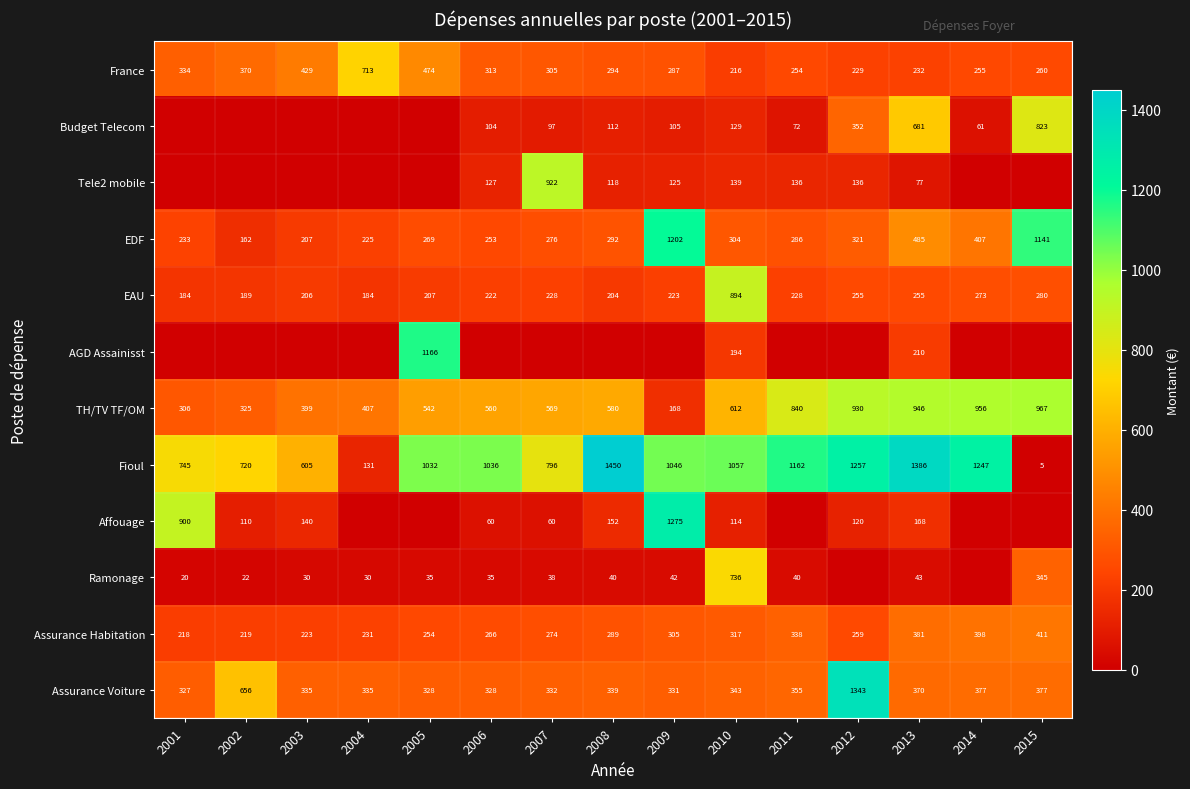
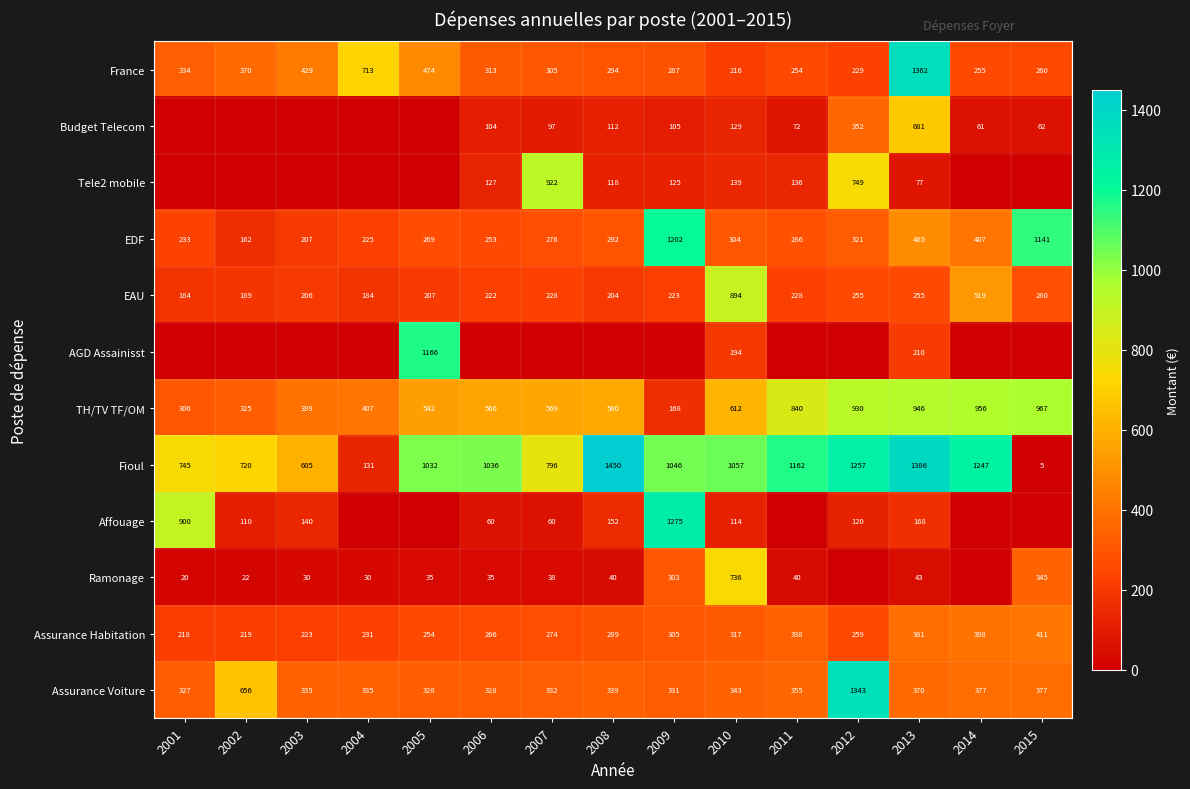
  {
    "France": {
      "2001": 334,
      "2002": 370,
      "2003": 429,
      "2004": 713,
      "2005": 474,
      "2006": 313,
      "2007": 305,
      "2008": 294,
      "2009": 287,
      "2010": 216,
      "2011": 254,
      "2012": 229,
-     "2013": 232,
+     "2013": 1362,
      "2014": 255,
      "2015": 260
    },
    "Budget Telecom": {
      "2006": 104,
      "2007": 97,
      "2008": 112,
      "2009": 105,
      "2010": 129,
      "2011": 72,
      "2012": 352,
      "2013": 681,
      "2014": 61,
-     "2015": 823
+     "2015": 62
    },
    "Tele2 mobile": {
      "2006": 127,
      "2007": 922,
      "2008": 118,
      "2009": 125,
      "2010": 139,
      "2011": 136,
-     "2012": 136,
+     "2012": 749,
      "2013": 77
    },
    "EDF": {
      "2001": 233,
      "2002": 162,
      "2003": 207,
      "2004": 225,
      "2005": 269,
      "2006": 253,
      "2007": 276,
      "2008": 292,
      "2009": 1202,
      "2010": 304,
      "2011": 286,
      "2012": 321,
      "2013": 485,
      "2014": 407,
      "2015": 1141
    },
    "EAU": {
      "2001": 184,
      "2002": 189,
      "2003": 206,
      "2004": 184,
      "2005": 207,
      "2006": 222,
      "2007": 228,
      "2008": 204,
      "2009": 223,
      "2010": 894,
      "2011": 228,
      "2012": 255,
      "2013": 255,
-     "2014": 273,
+     "2014": 519,
      "2015": 280
    },
    "AGD Assainisst": {
      "2005": 1166,
      "2010": 194,
      "2013": 210
    },
    "TH/TV TF/OM": {
      "2001": 306,
      "2002": 325,
      "2003": 399,
      "2004": 407,
      "2005": 542,
      "2006": 560,
      "2007": 569,
      "2008": 580,
      "2009": 168,
      "2010": 612,
      "2011": 840,
      "2012": 930,
      "2013": 946,
      "2014": 956,
      "2015": 967
    },
    "Fioul": {
      "2001": 745,
      "2002": 720,
      "2003": 605,
      "2004": 131,
      "2005": 1032,
      "2006": 1036,
      "2007": 796,
      "2008": 1450,
      "2009": 1046,
      "2010": 1057,
      "2011": 1162,
      "2012": 1257,
      "2013": 1386,
      "2014": 1247,
      "2015": 5
    },
    "Affouage": {
      "2001": 900,
      "2002": 110,
      "2003": 140,
      "2006": 60,
      "2007": 60,
      "2008": 152,
      "2009": 1275,
      "2010": 114,
      "2012": 120,
      "2013": 168
    },
    "Ramonage": {
      "2001": 20,
      "2002": 22,
      "2003": 30,
      "2004": 30,
      "2005": 35,
      "2006": 35,
      "2007": 38,
      "2008": 40,
-     "2009": 42,
+     "2009": 303,
      "2010": 736,
      "2011": 40,
      "2013": 43,
      "2015": 345
    },
    "Assurance Habitation": {
      "2001": 218,
      "2002": 219,
      "2003": 223,
      "2004": 231,
      "2005": 254,
      "2006": 266,
      "2007": 274,
      "2008": 289,
      "2009": 305,
      "2010": 317,
      "2011": 338,
      "2012": 259,
      "2013": 381,
      "2014": 398,
      "2015": 411
    },
    "Assurance Voiture": {
      "2001": 327,
      "2002": 656,
      "2003": 335,
      "2004": 335,
      "2005": 328,
      "2006": 328,
      "2007": 332,
      "2008": 339,
      "2009": 331,
      "2010": 343,
      "2011": 355,
      "2012": 1343,
      "2013": 370,
      "2014": 377,
      "2015": 377
    }
  }
